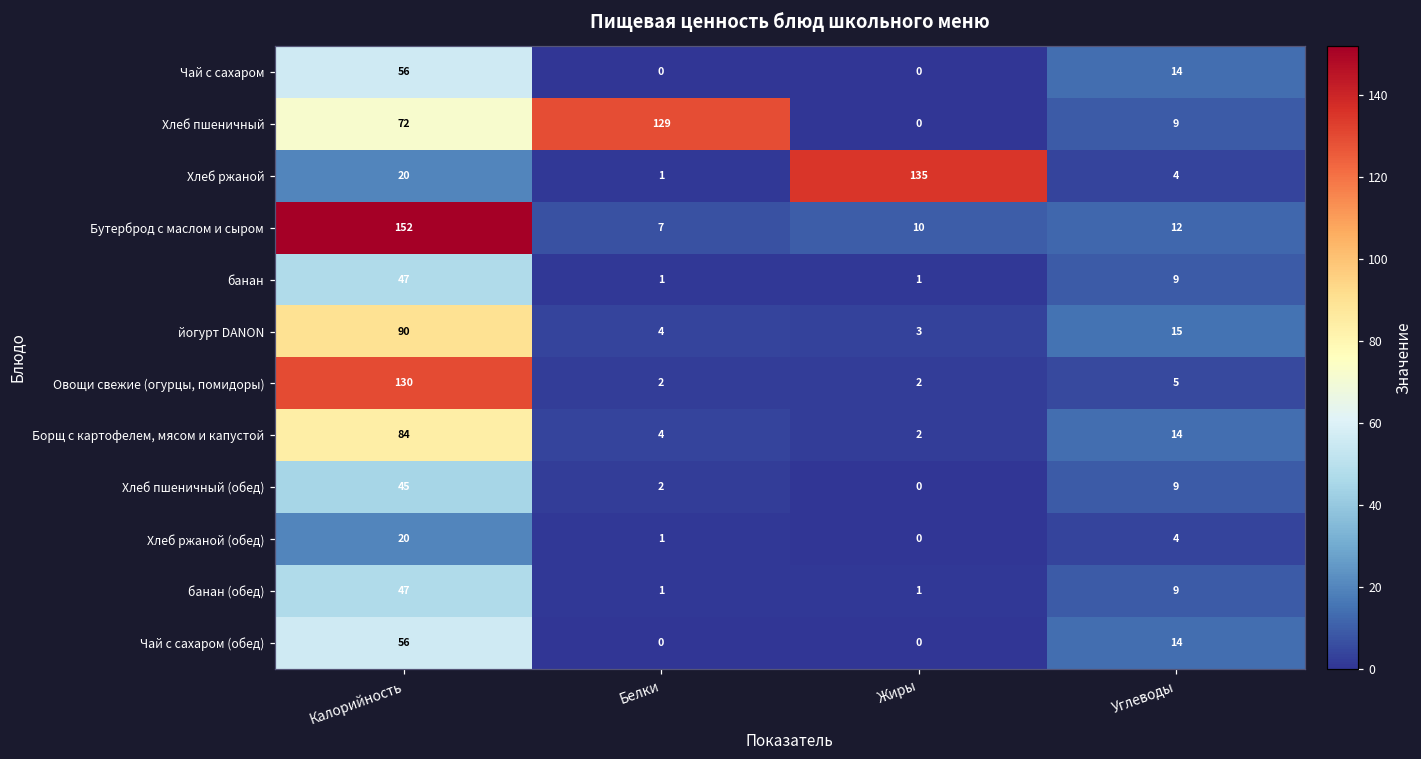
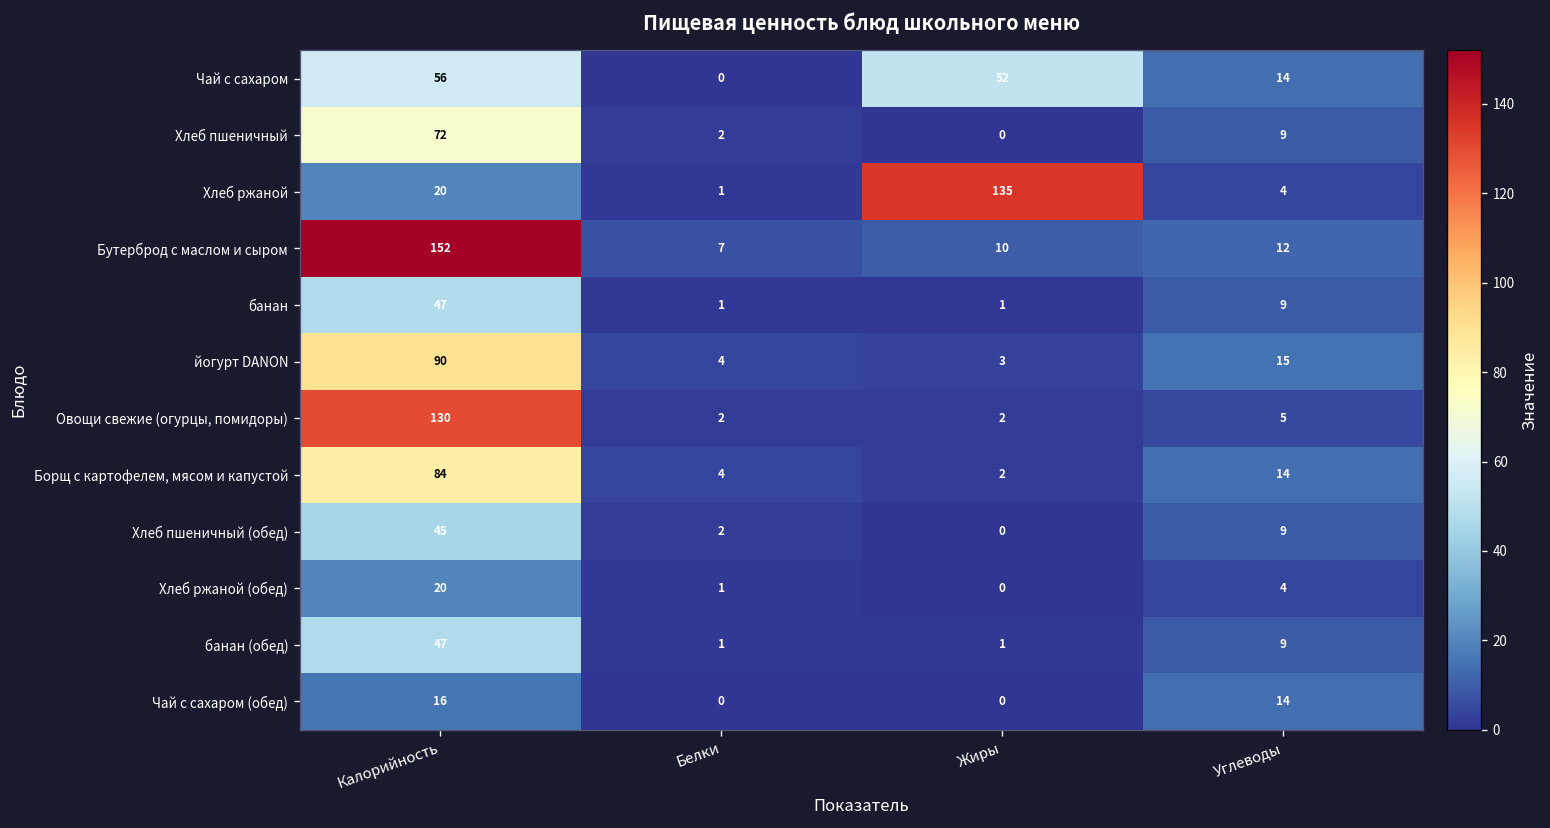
  {
    "Чай с сахаром": {
      "Калорийность": 56,
      "Белки": 0,
-     "Жиры": 0,
+     "Жиры": 52,
      "Углеводы": 14
    },
    "Хлеб пшеничный": {
      "Калорийность": 72,
-     "Белки": 129,
+     "Белки": 2,
      "Жиры": 0,
      "Углеводы": 9
    },
    "Хлеб ржаной": {
      "Калорийность": 20,
      "Белки": 1,
      "Жиры": 135,
      "Углеводы": 4
    },
    "Бутерброд с маслом и сыром": {
      "Калорийность": 152,
      "Белки": 7,
      "Жиры": 10,
      "Углеводы": 12
    },
    "банан": {
      "Калорийность": 47,
      "Белки": 1,
      "Жиры": 1,
      "Углеводы": 9
    },
    "йогурт DANON": {
      "Калорийность": 90,
      "Белки": 4,
      "Жиры": 3,
      "Углеводы": 15
    },
    "Овощи свежие (огурцы, помидоры)": {
      "Калорийность": 130,
      "Белки": 2,
      "Жиры": 2,
      "Углеводы": 5
    },
    "Борщ с картофелем, мясом и капустой": {
      "Калорийность": 84,
      "Белки": 4,
      "Жиры": 2,
      "Углеводы": 14
    },
    "Хлеб пшеничный (обед)": {
      "Калорийность": 45,
      "Белки": 2,
      "Жиры": 0,
      "Углеводы": 9
    },
    "Хлеб ржаной (обед)": {
      "Калорийность": 20,
      "Белки": 1,
      "Жиры": 0,
      "Углеводы": 4
    },
    "банан (обед)": {
      "Калорийность": 47,
      "Белки": 1,
      "Жиры": 1,
      "Углеводы": 9
    },
    "Чай с сахаром (обед)": {
-     "Калорийность": 56,
+     "Калорийность": 16,
      "Белки": 0,
      "Жиры": 0,
      "Углеводы": 14
    }
  }
